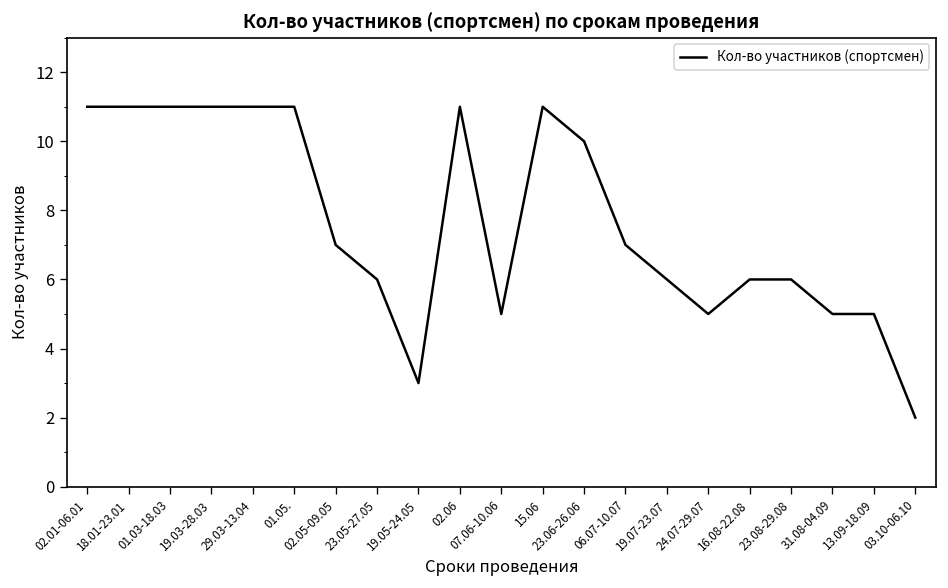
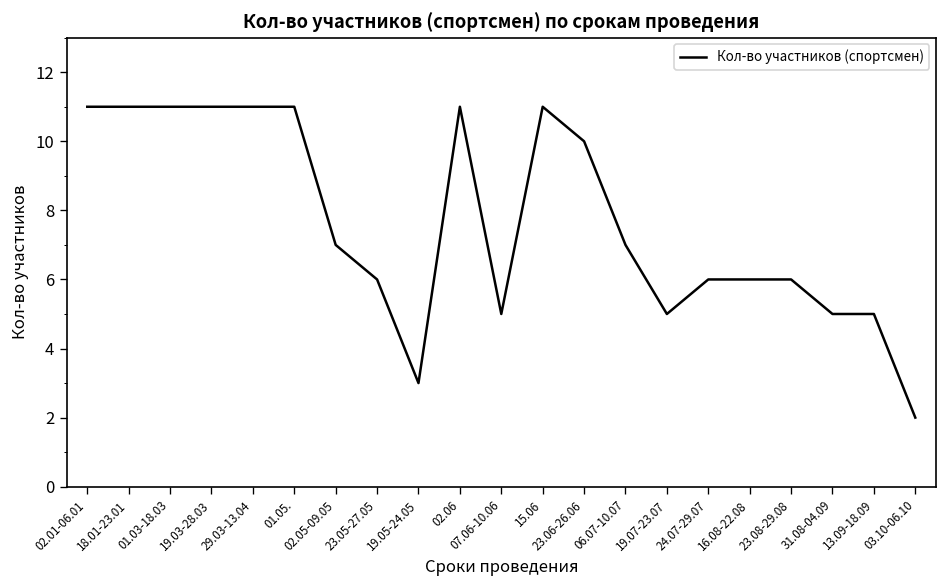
  {
    "02.01-06.01": 11,
    "18.01-23.01": 11,
    "01.03-18.03": 11,
    "19.03-28.03": 11,
    "29.03-13.04": 11,
    "01.05.": 11,
    "02.05-09.05": 7,
    "23.05-27.05": 6,
    "19.05-24.05": 3,
    "02.06": 11,
    "07.06-10.06": 5,
    "15.06": 11,
    "23.06-26.06": 10,
    "06.07-10.07": 7,
-   "19.07-23.07": 6,
-   "24.07-29.07": 5,
+   "19.07-23.07": 5,
+   "24.07-29.07": 6,
    "16.08-22.08": 6,
    "23.08-29.08": 6,
    "31.08-04.09": 5,
    "13.09-18.09": 5,
    "03.10-06.10": 2
  }
